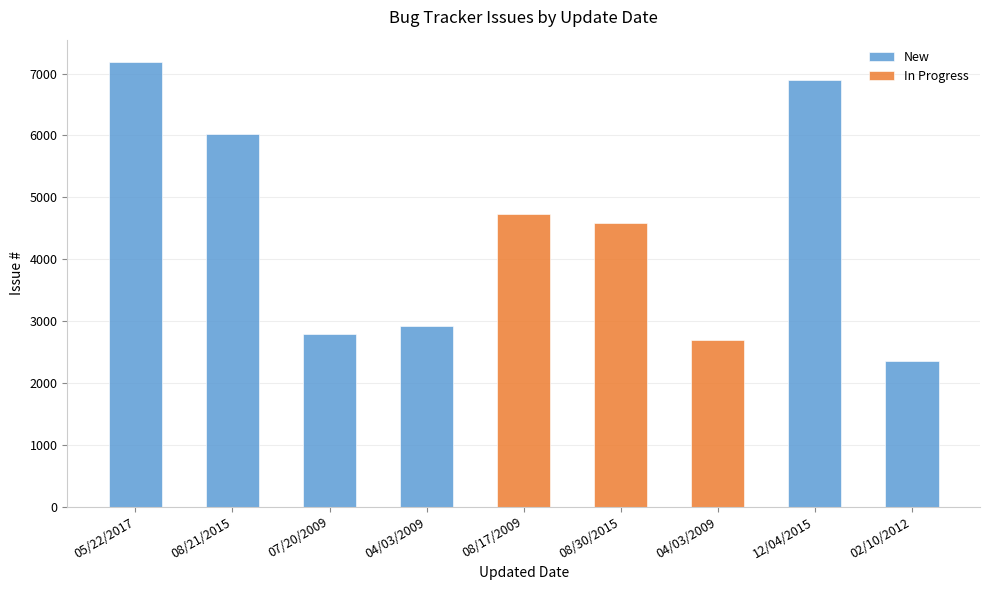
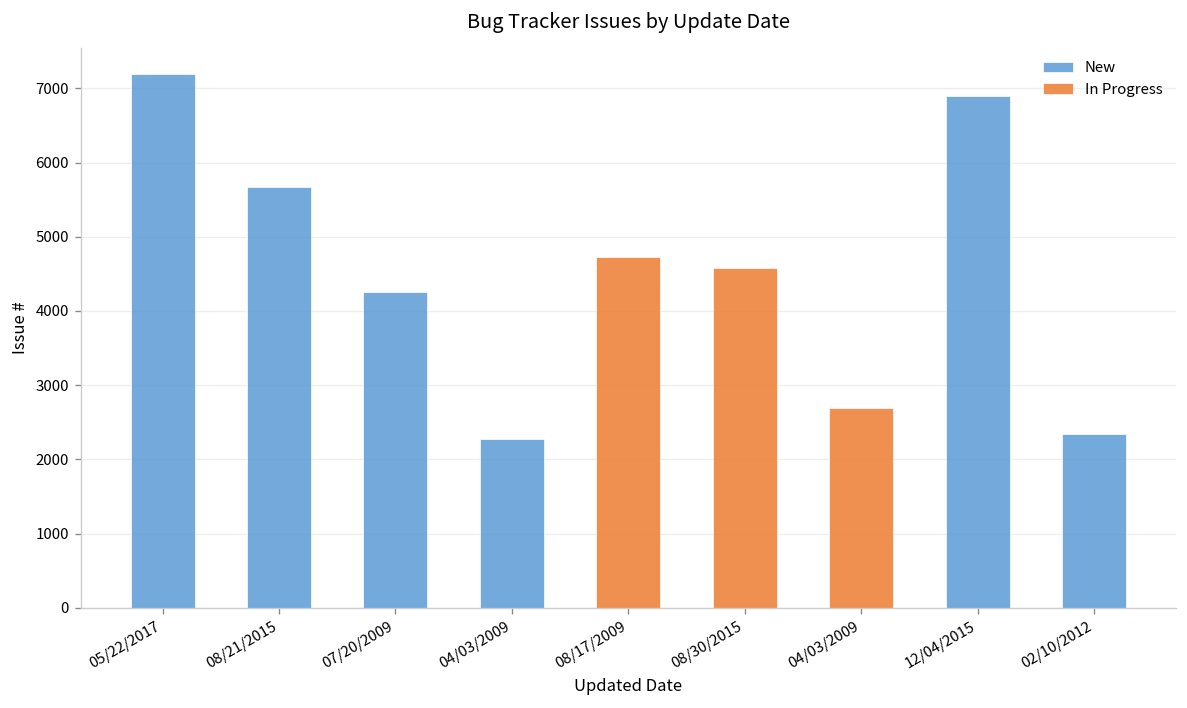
  {
    "New": {
      "05/22/2017": 7200,
-     "08/21/2015": 6000,
-     "07/20/2009": 2800,
-     "04/03/2009": 2900,
+     "08/21/2015": 5700,
+     "07/20/2009": 4300,
+     "04/03/2009": 2300,
      "12/04/2015": 6900,
      "02/10/2012": 2300
    },
    "In Progress": {
      "08/17/2009": 4700,
      "08/30/2015": 4600,
      "04/03/2009": 2700
    }
  }
